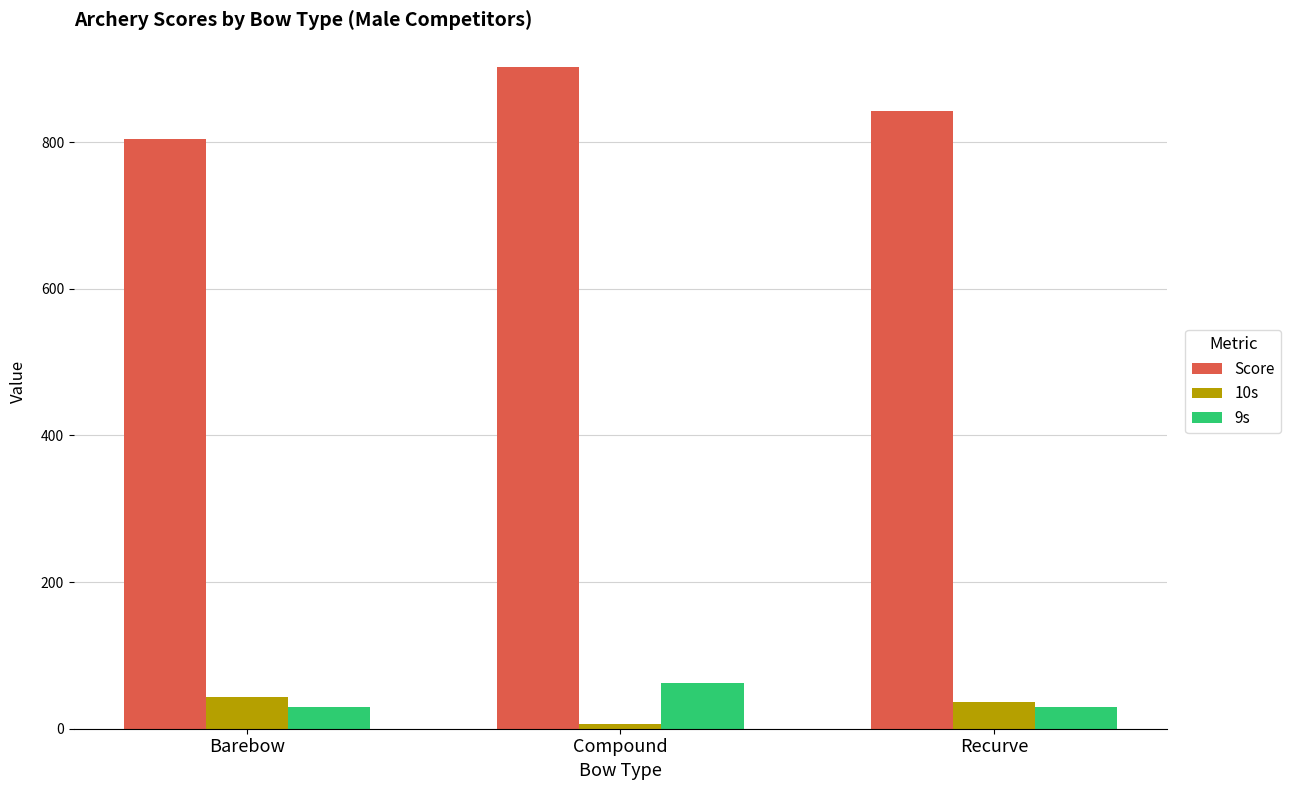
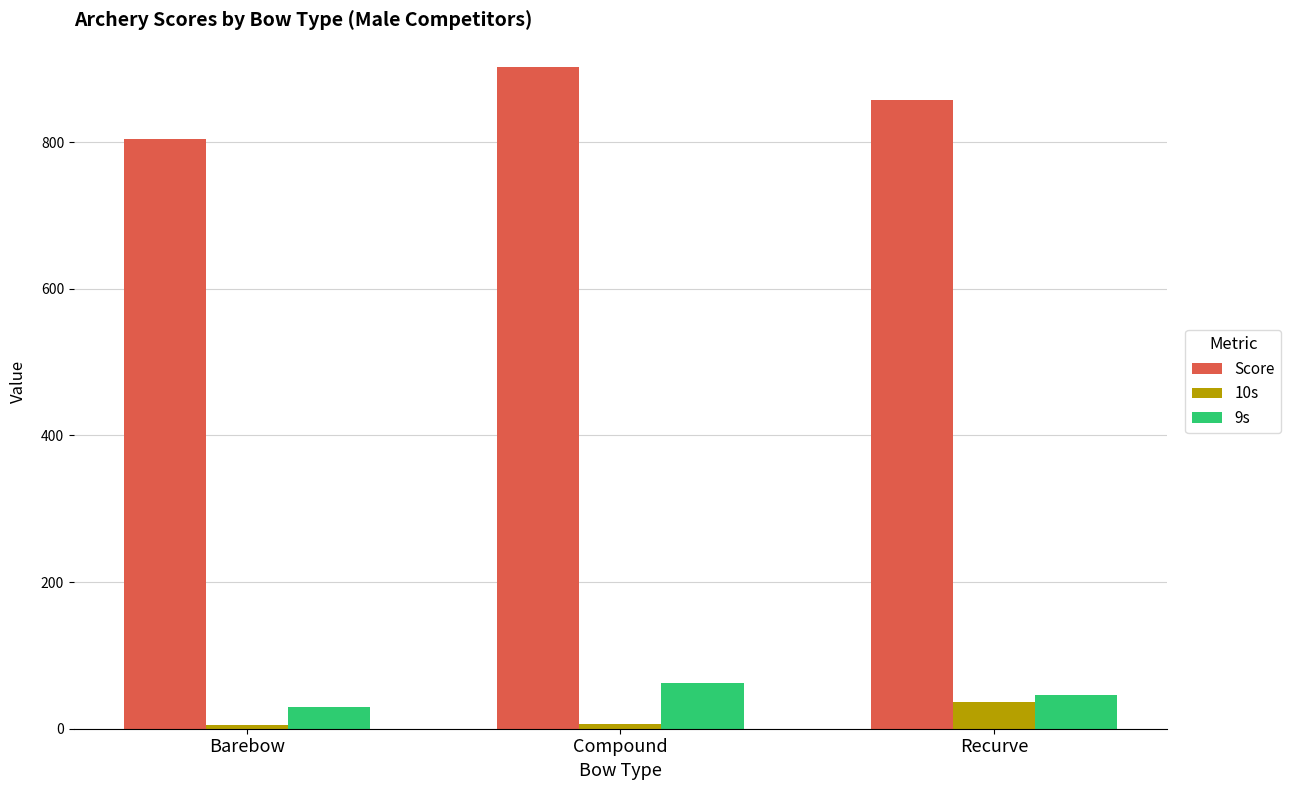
  {
    "Score": {
      "Barebow": 800,
      "Compound": 900,
-     "Recurve": 840
+     "Recurve": 860
    },
    "10s": {
-     "Barebow": 40,
+     "Barebow": 10,
      "Compound": 10,
      "Recurve": 40
    },
    "9s": {
      "Barebow": 30,
      "Compound": 60,
-     "Recurve": 30
+     "Recurve": 50
    }
  }
